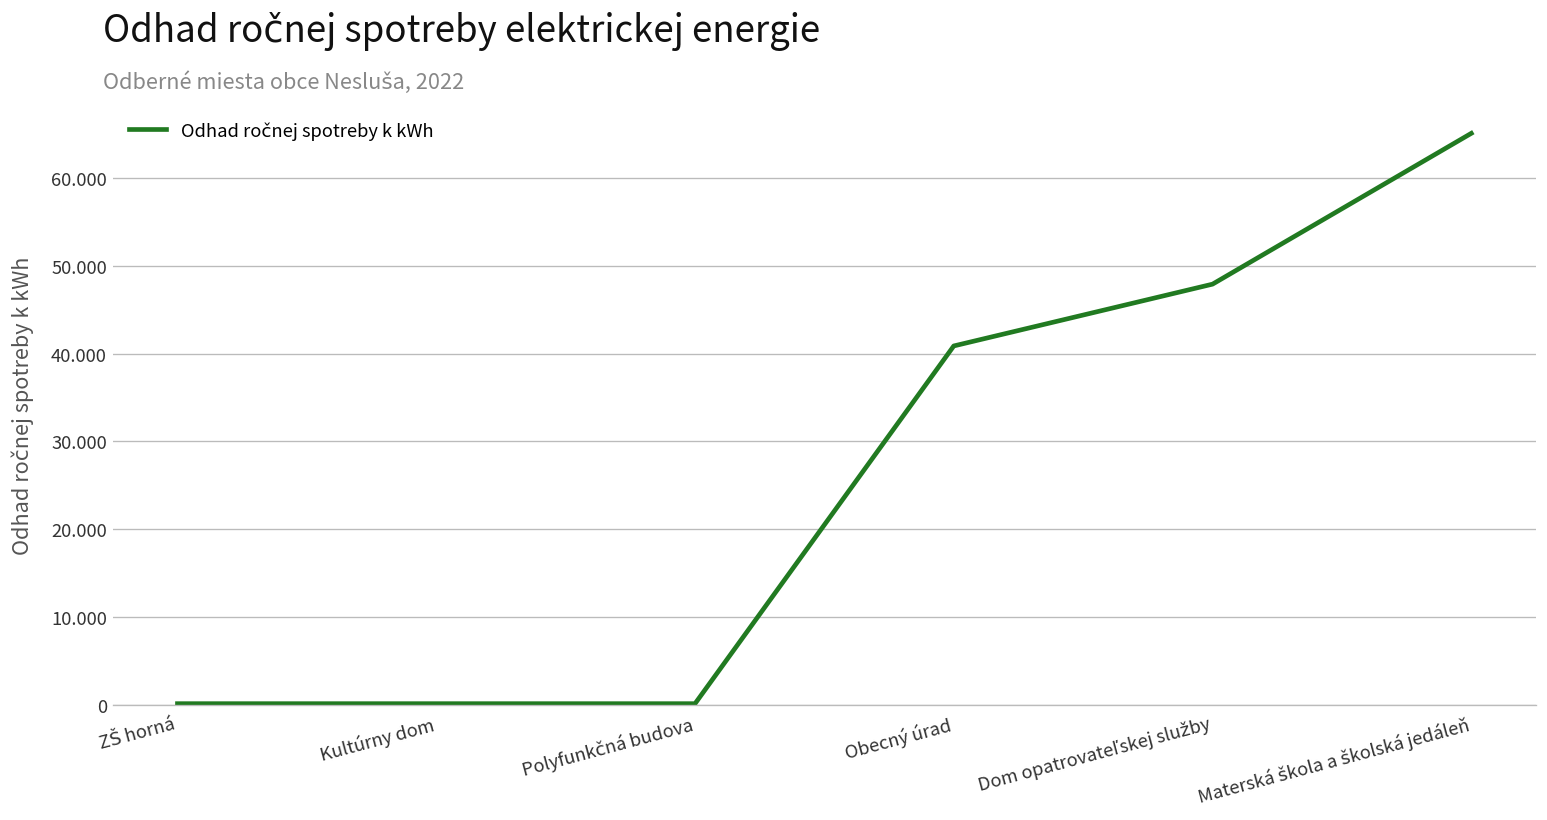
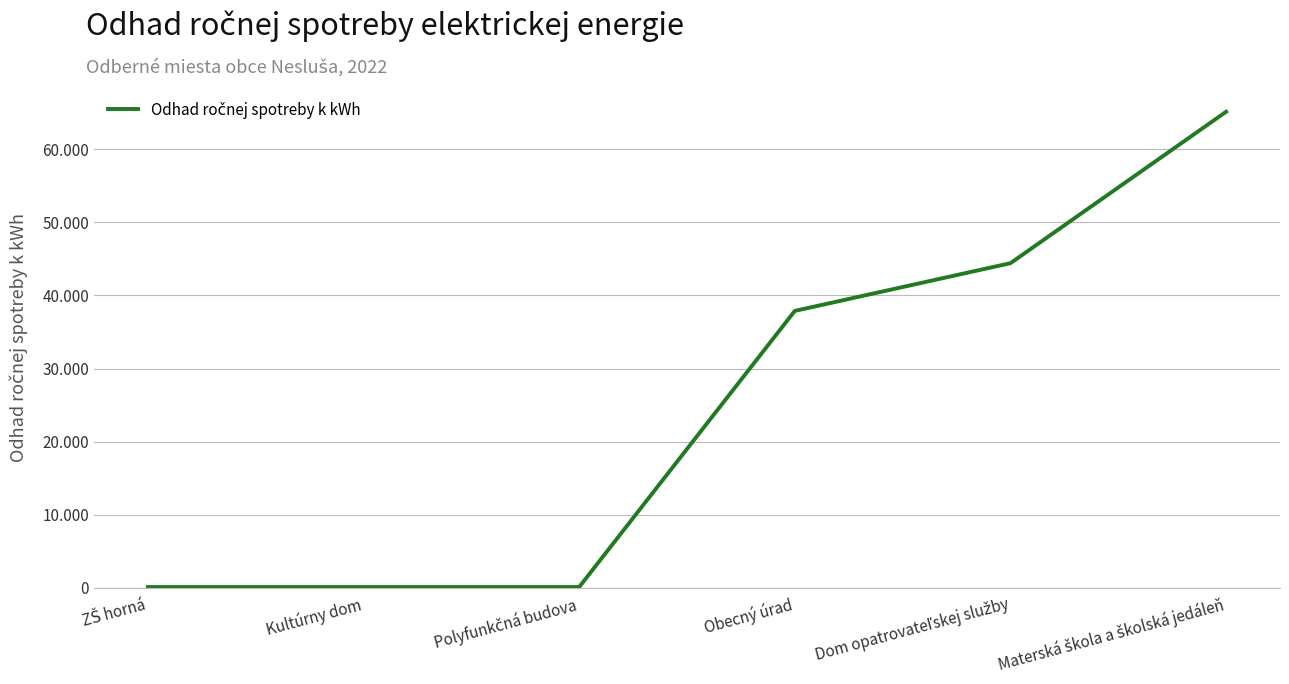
  {
    "ZŠ horná": 0,
    "Kultúrny dom": 0,
    "Polyfunkčná budova": 0,
-   "Obecný úrad": 41,
-   "Dom opatrovateľskej služby": 48,
+   "Obecný úrad": 38,
+   "Dom opatrovateľskej služby": 44,
    "Materská škola a školská jedáleň": 65
  }
